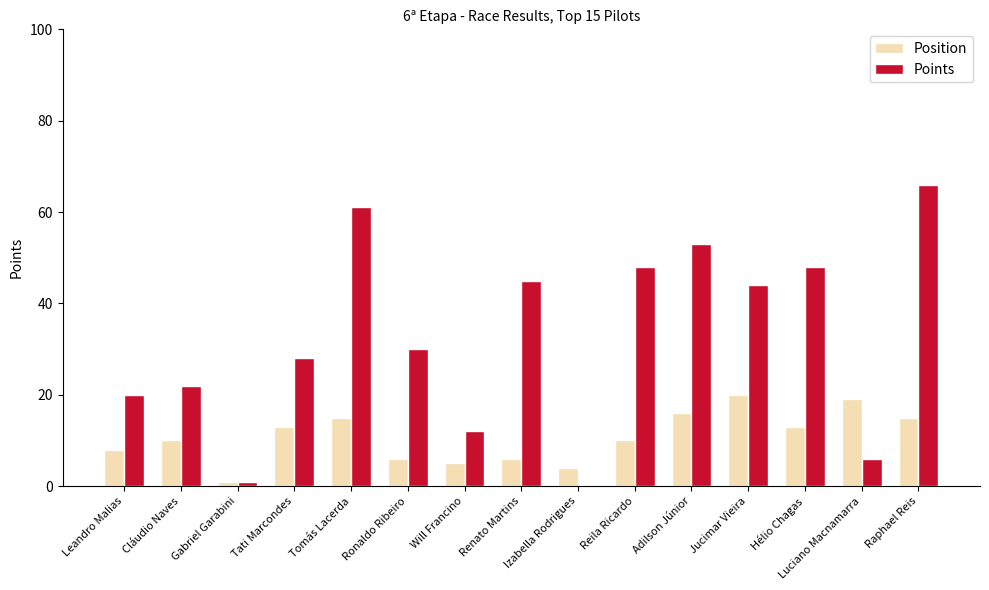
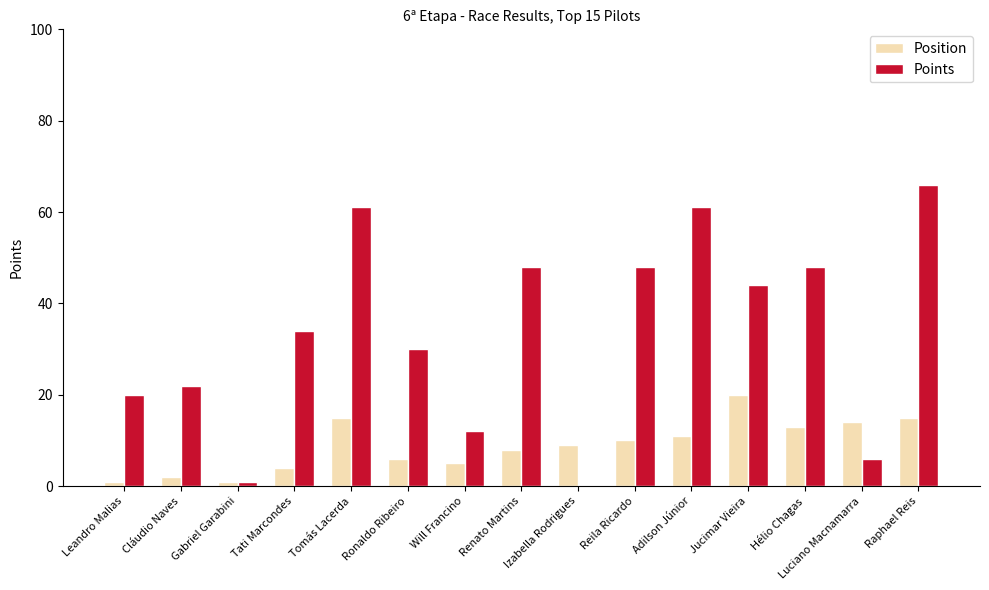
  {
    "Position": {
-     "Leandro Malias": 8,
-     "Cláudio Naves": 10,
+     "Leandro Malias": 1,
+     "Cláudio Naves": 2,
      "Gabriel Garabini": 1,
-     "Tati Marcondes": 13,
+     "Tati Marcondes": 4,
      "Tomás Lacerda": 15,
      "Ronaldo Ribeiro": 6,
      "Will Francino": 5,
-     "Renato Martins": 6,
-     "Izabella Rodrigues": 4,
+     "Renato Martins": 8,
+     "Izabella Rodrigues": 9,
      "Reila Ricardo": 10,
-     "Adilson Júnior": 16,
+     "Adilson Júnior": 11,
      "Jucimar Vieira": 20,
      "Hélio Chagas": 13,
-     "Luciano Macnamarra": 19,
+     "Luciano Macnamarra": 14,
      "Raphael Reis": 15
    },
    "Points": {
      "Leandro Malias": 20,
      "Cláudio Naves": 22,
      "Gabriel Garabini": 1,
-     "Tati Marcondes": 28,
+     "Tati Marcondes": 34,
      "Tomás Lacerda": 61,
      "Ronaldo Ribeiro": 30,
      "Will Francino": 12,
-     "Renato Martins": 45,
+     "Renato Martins": 48,
      "Izabella Rodrigues": 0,
      "Reila Ricardo": 48,
-     "Adilson Júnior": 53,
+     "Adilson Júnior": 61,
      "Jucimar Vieira": 44,
      "Hélio Chagas": 48,
      "Luciano Macnamarra": 6,
      "Raphael Reis": 66
    }
  }
